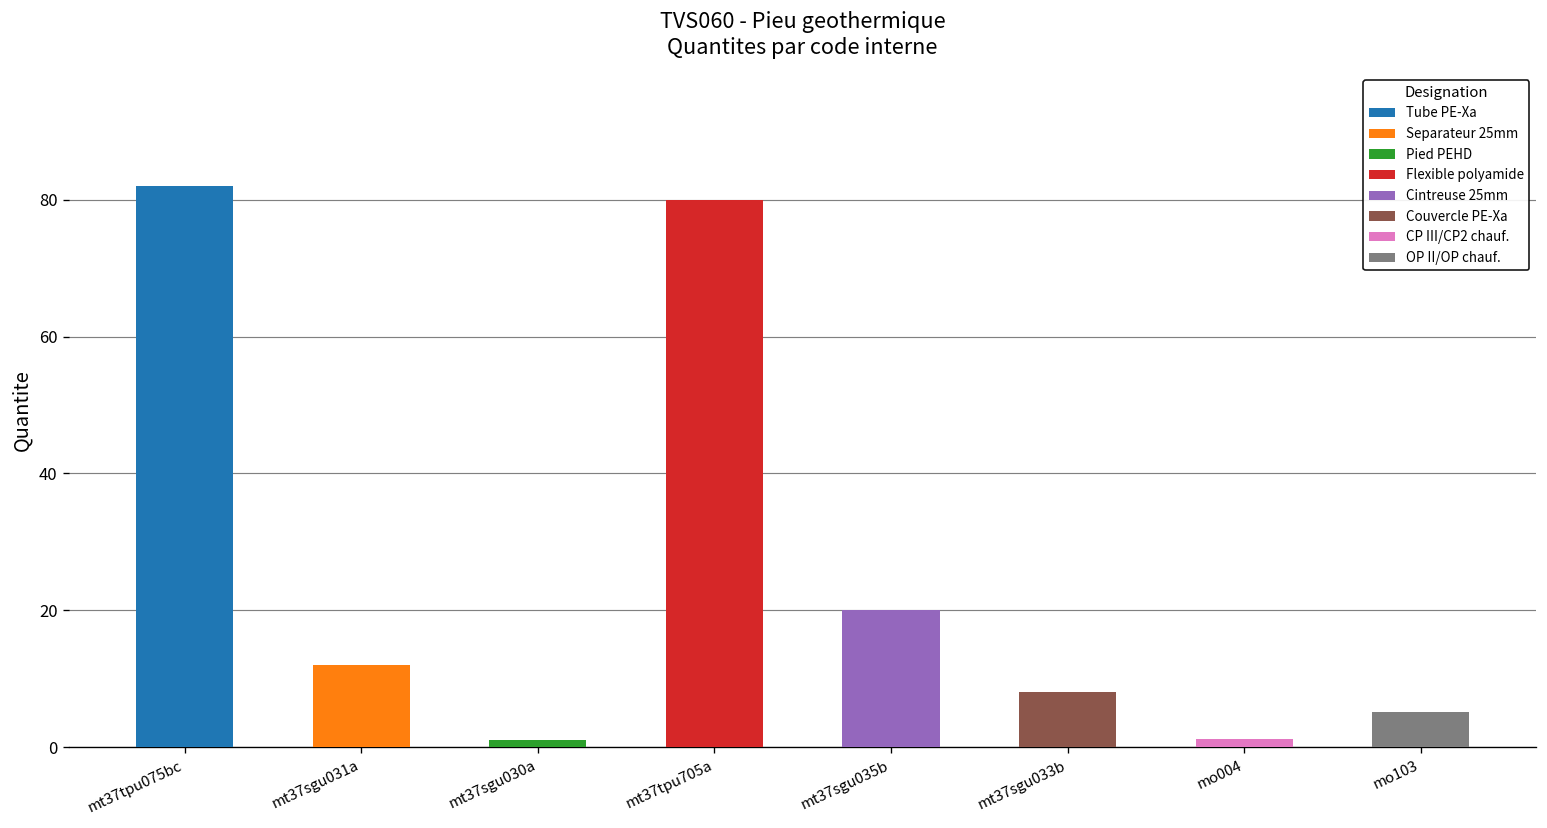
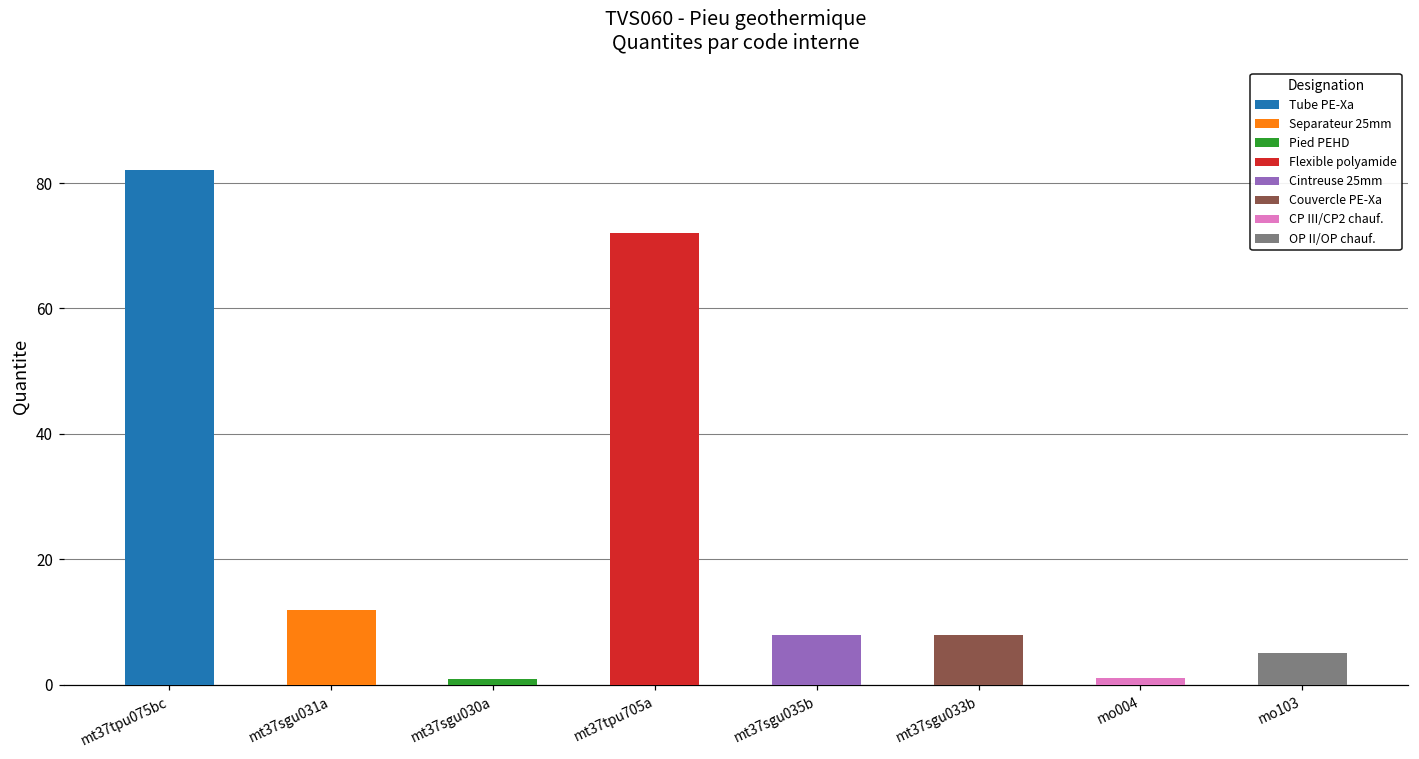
  {
    "mt37tpu075bc": 82,
    "mt37sgu031a": 12,
    "mt37sgu030a": 1,
-   "mt37tpu705a": 80,
-   "mt37sgu035b": 20,
+   "mt37tpu705a": 72,
+   "mt37sgu035b": 8,
    "mt37sgu033b": 8,
    "mo004": 1,
    "mo103": 5
  }
